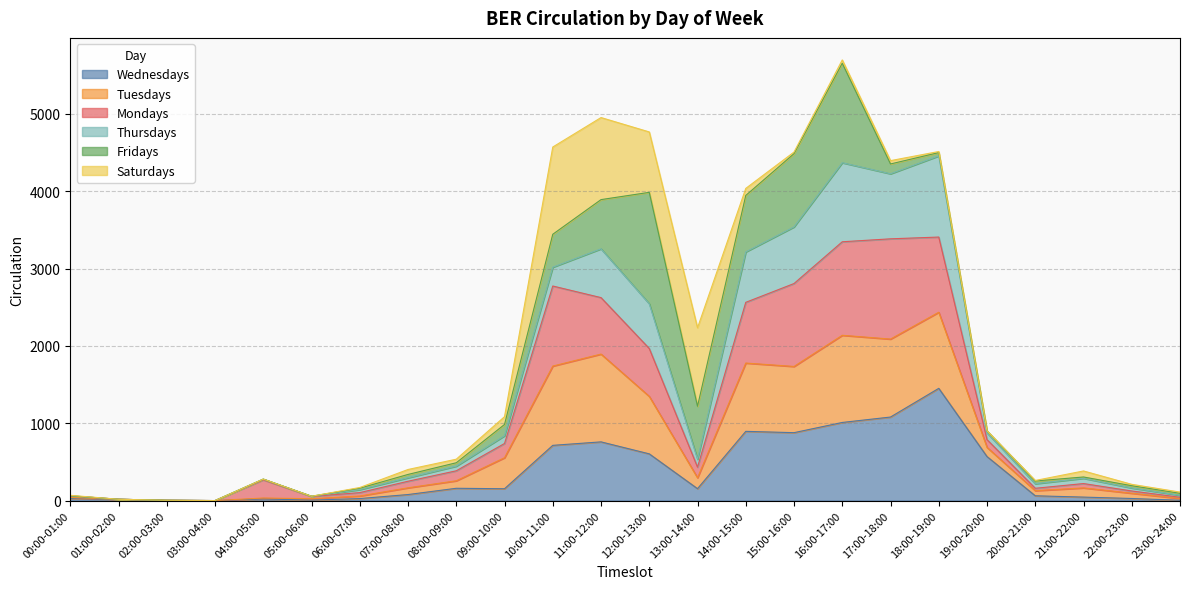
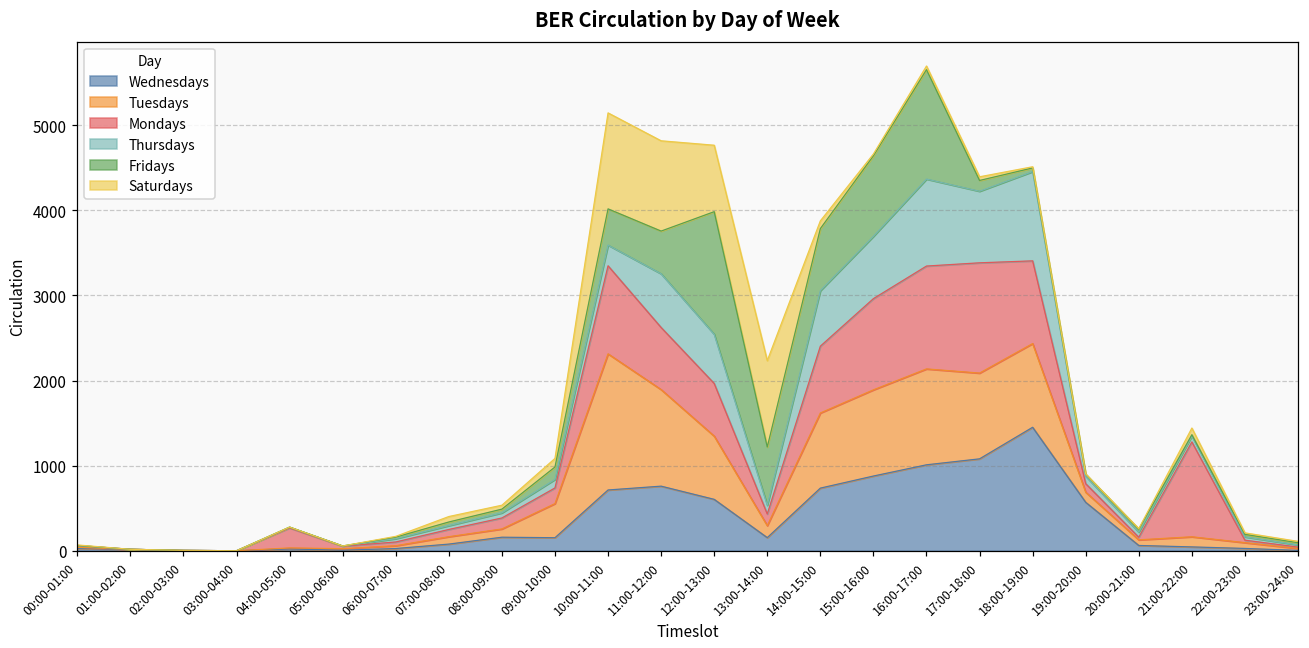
  {
    "Wednesdays": {
      "06:00-07:00": 0,
      "07:00-08:00": 100,
      "08:00-09:00": 200,
      "09:00-10:00": 200,
      "10:00-11:00": 700,
      "11:00-12:00": 800,
      "12:00-13:00": 600,
      "13:00-14:00": 200,
-     "14:00-15:00": 900,
+     "14:00-15:00": 700,
      "15:00-16:00": 900,
      "16:00-17:00": 1000,
      "17:00-18:00": 1100,
      "18:00-19:00": 1500,
      "19:00-20:00": 600,
      "20:00-21:00": 100,
      "21:00-22:00": 0,
      "22:00-23:00": 0
    },
    "Tuesdays": {
      "06:00-07:00": 0,
      "07:00-08:00": 100,
      "08:00-09:00": 100,
      "09:00-10:00": 400,
-     "10:00-11:00": 1000,
+     "10:00-11:00": 1600,
      "11:00-12:00": 1100,
      "12:00-13:00": 700,
      "13:00-14:00": 100,
      "14:00-15:00": 900,
-     "15:00-16:00": 900,
+     "15:00-16:00": 1000,
      "16:00-17:00": 1100,
      "17:00-18:00": 1000,
      "18:00-19:00": 1000,
      "19:00-20:00": 100,
      "21:00-22:00": 100
    },
    "Mondays": {
      "06:00-07:00": 0,
      "07:00-08:00": 100,
      "08:00-09:00": 100,
      "09:00-10:00": 200,
      "10:00-11:00": 1000,
      "11:00-12:00": 700,
      "12:00-13:00": 600,
      "13:00-14:00": 100,
      "14:00-15:00": 800,
      "15:00-16:00": 1100,
      "16:00-17:00": 1200,
      "17:00-18:00": 1300,
      "18:00-19:00": 1000,
      "19:00-20:00": 100,
-     "21:00-22:00": 100
+     "21:00-22:00": 1100
    },
    "Thursdays": {
      "07:00-08:00": 0,
      "08:00-09:00": 100,
      "09:00-10:00": 100,
      "10:00-11:00": 200,
      "11:00-12:00": 600,
      "12:00-13:00": 600,
      "13:00-14:00": 100,
      "14:00-15:00": 700,
      "15:00-16:00": 700,
      "16:00-17:00": 1000,
      "17:00-18:00": 800,
      "18:00-19:00": 1000,
      "20:00-21:00": 100
    },
    "Fridays": {
      "07:00-08:00": 0,
      "08:00-09:00": 0,
      "09:00-10:00": 100,
      "10:00-11:00": 400,
-     "11:00-12:00": 600,
+     "11:00-12:00": 500,
      "12:00-13:00": 1400,
      "13:00-14:00": 700,
      "14:00-15:00": 700,
      "16:00-17:00": 1300,
      "17:00-18:00": 100
    },
    "Saturdays": {
      "07:00-08:00": 100,
      "08:00-09:00": 0,
      "09:00-10:00": 100,
      "10:00-11:00": 1100,
      "11:00-12:00": 1100,
      "12:00-13:00": 800,
      "13:00-14:00": 1000,
      "14:00-15:00": 100,
      "16:00-17:00": 0,
      "17:00-18:00": 0,
      "21:00-22:00": 100
    }
  }
